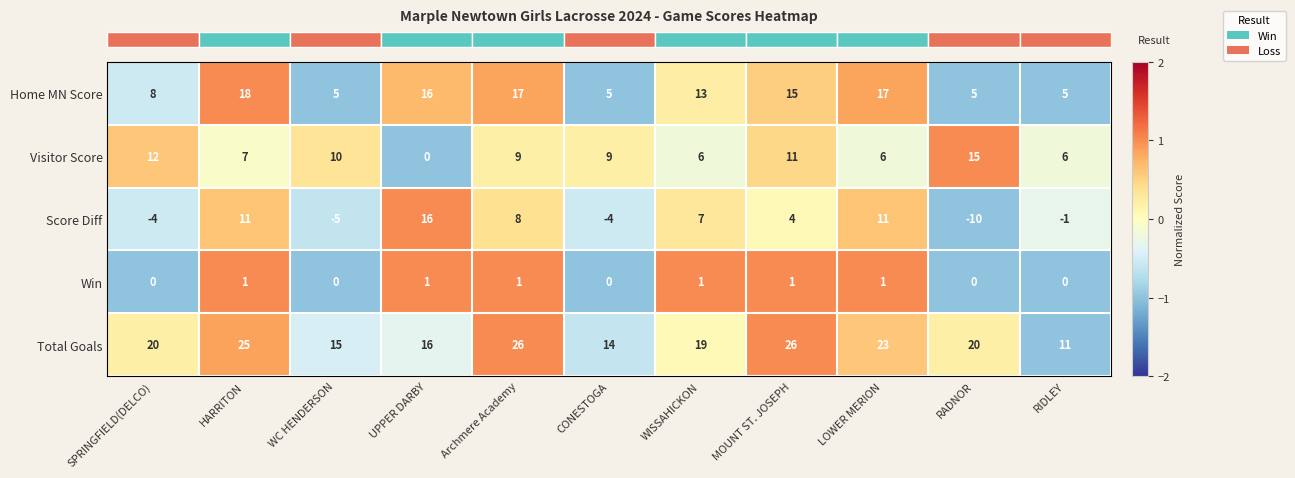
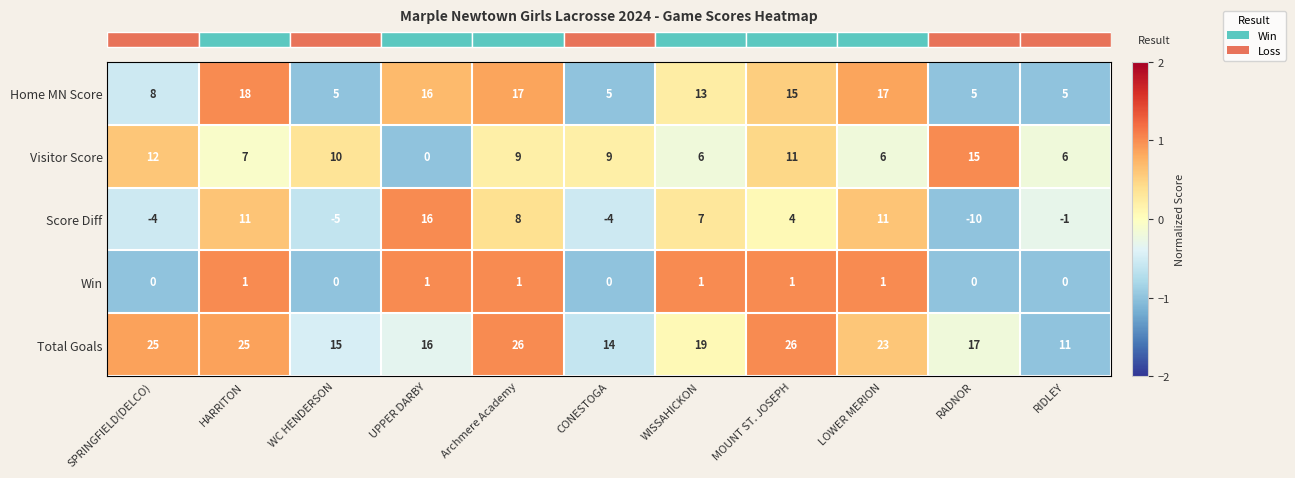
  {
    "Home MN Score": {
      "SPRINGFIELD(DELCO)": 8,
      "HARRITON": 18,
      "WC HENDERSON": 5,
      "UPPER DARBY": 16,
      "Archmere Academy": 17,
      "CONESTOGA": 5,
      "WISSAHICKON": 13,
      "MOUNT ST. JOSEPH": 15,
      "LOWER MERION": 17,
      "RADNOR": 5,
      "RIDLEY": 5
    },
    "Visitor Score": {
      "SPRINGFIELD(DELCO)": 12,
      "HARRITON": 7,
      "WC HENDERSON": 10,
      "UPPER DARBY": 0,
      "Archmere Academy": 9,
      "CONESTOGA": 9,
      "WISSAHICKON": 6,
      "MOUNT ST. JOSEPH": 11,
      "LOWER MERION": 6,
      "RADNOR": 15,
      "RIDLEY": 6
    },
    "Score Diff": {
      "SPRINGFIELD(DELCO)": -4,
      "HARRITON": 11,
      "WC HENDERSON": -5,
      "UPPER DARBY": 16,
      "Archmere Academy": 8,
      "CONESTOGA": -4,
      "WISSAHICKON": 7,
      "MOUNT ST. JOSEPH": 4,
      "LOWER MERION": 11,
      "RADNOR": -10,
      "RIDLEY": -1
    },
    "Win": {
      "SPRINGFIELD(DELCO)": 0,
      "HARRITON": 1,
      "WC HENDERSON": 0,
      "UPPER DARBY": 1,
      "Archmere Academy": 1,
      "CONESTOGA": 0,
      "WISSAHICKON": 1,
      "MOUNT ST. JOSEPH": 1,
      "LOWER MERION": 1,
      "RADNOR": 0,
      "RIDLEY": 0
    },
    "Total Goals": {
-     "SPRINGFIELD(DELCO)": 20,
+     "SPRINGFIELD(DELCO)": 25,
      "HARRITON": 25,
      "WC HENDERSON": 15,
      "UPPER DARBY": 16,
      "Archmere Academy": 26,
      "CONESTOGA": 14,
      "WISSAHICKON": 19,
      "MOUNT ST. JOSEPH": 26,
      "LOWER MERION": 23,
-     "RADNOR": 20,
+     "RADNOR": 17,
      "RIDLEY": 11
    }
  }
